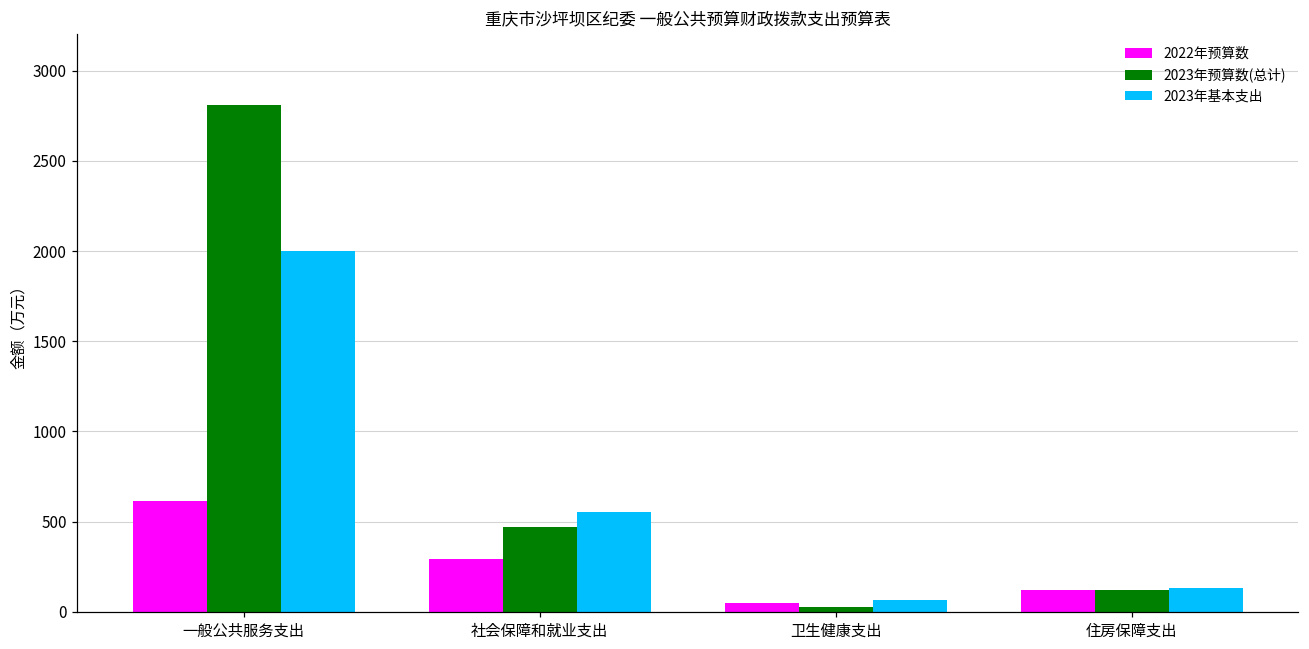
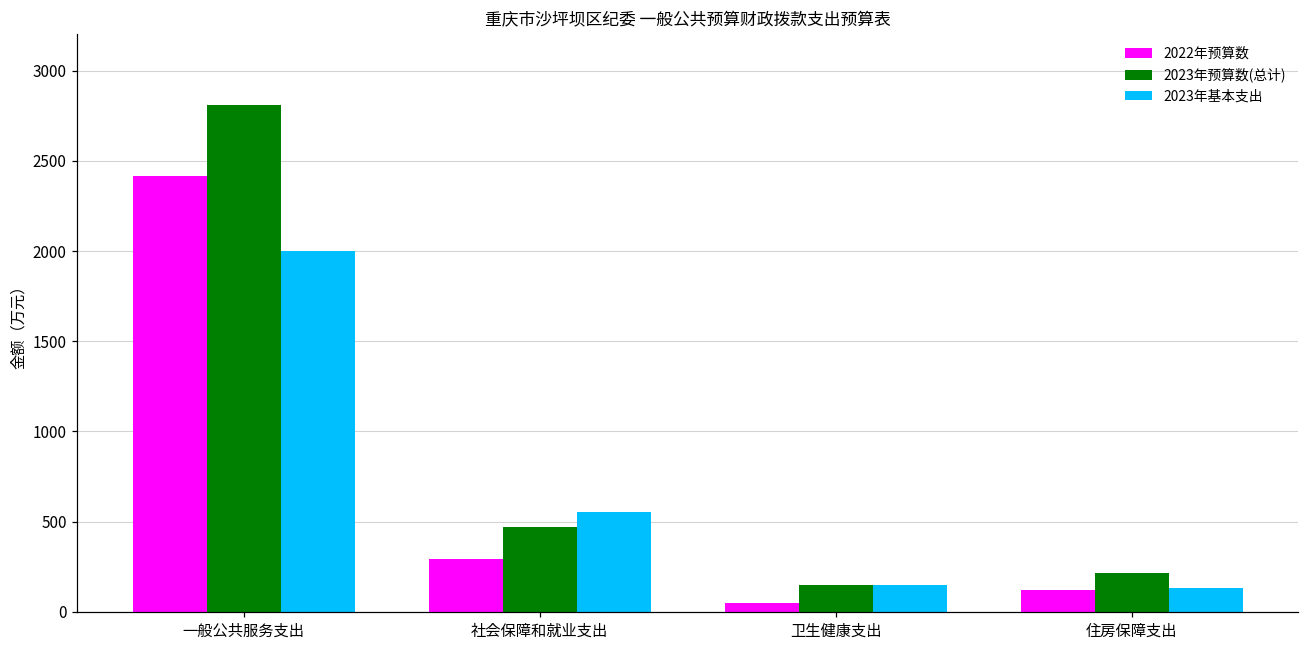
  {
    "2022年预算数": {
-     "一般公共服务支出": 610,
+     "一般公共服务支出": 2420,
      "社会保障和就业支出": 290,
      "卫生健康支出": 50,
      "住房保障支出": 120
    },
    "2023年预算数(总计)": {
      "一般公共服务支出": 2810,
      "社会保障和就业支出": 470,
-     "卫生健康支出": 30,
-     "住房保障支出": 120
+     "卫生健康支出": 150,
+     "住房保障支出": 210
    },
    "2023年基本支出": {
      "一般公共服务支出": 2000,
      "社会保障和就业支出": 550,
-     "卫生健康支出": 60,
+     "卫生健康支出": 150,
      "住房保障支出": 130
    }
  }
